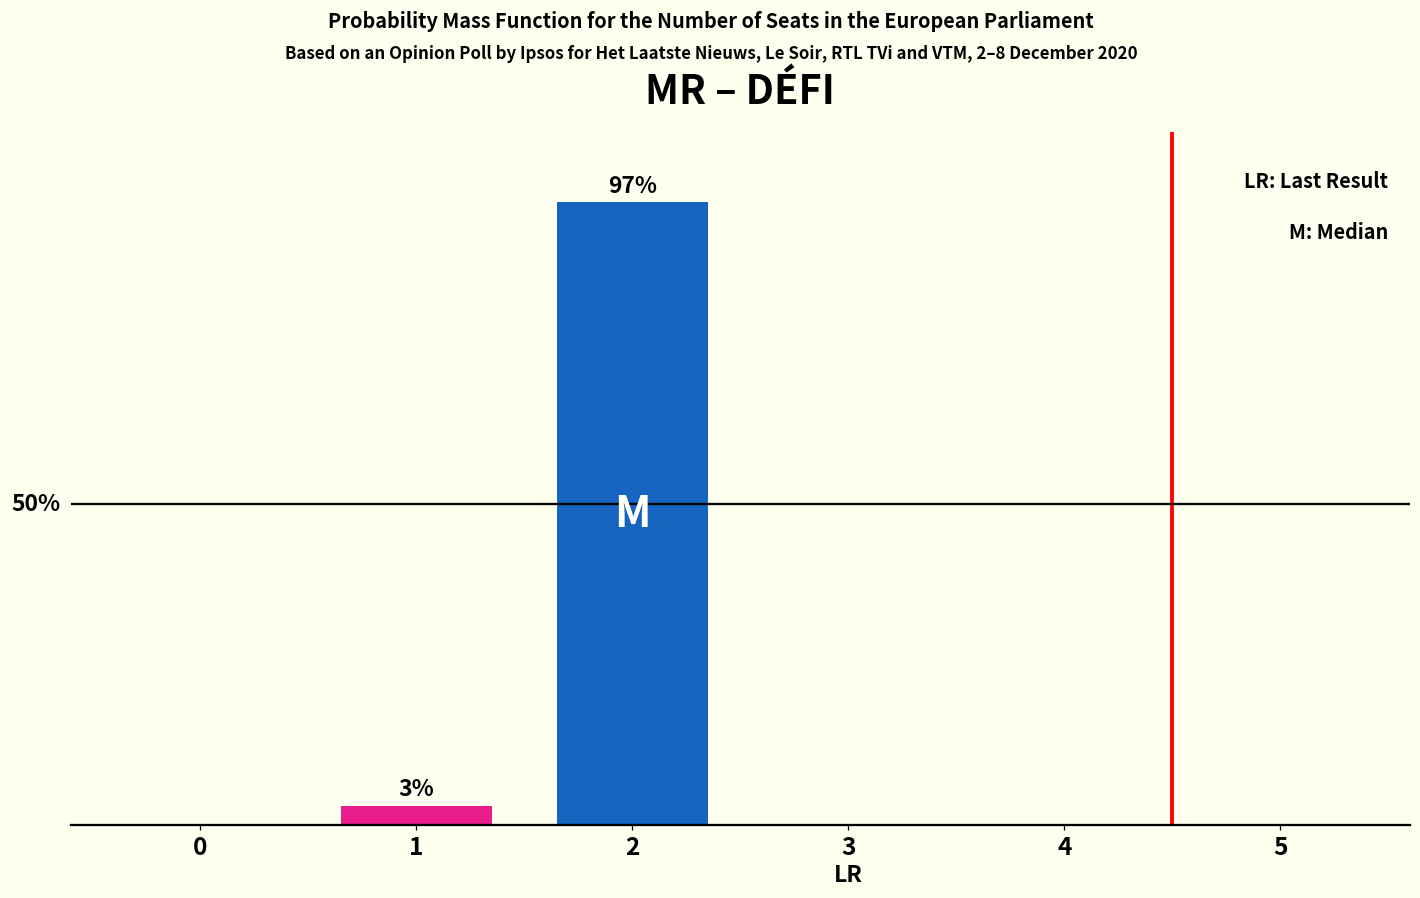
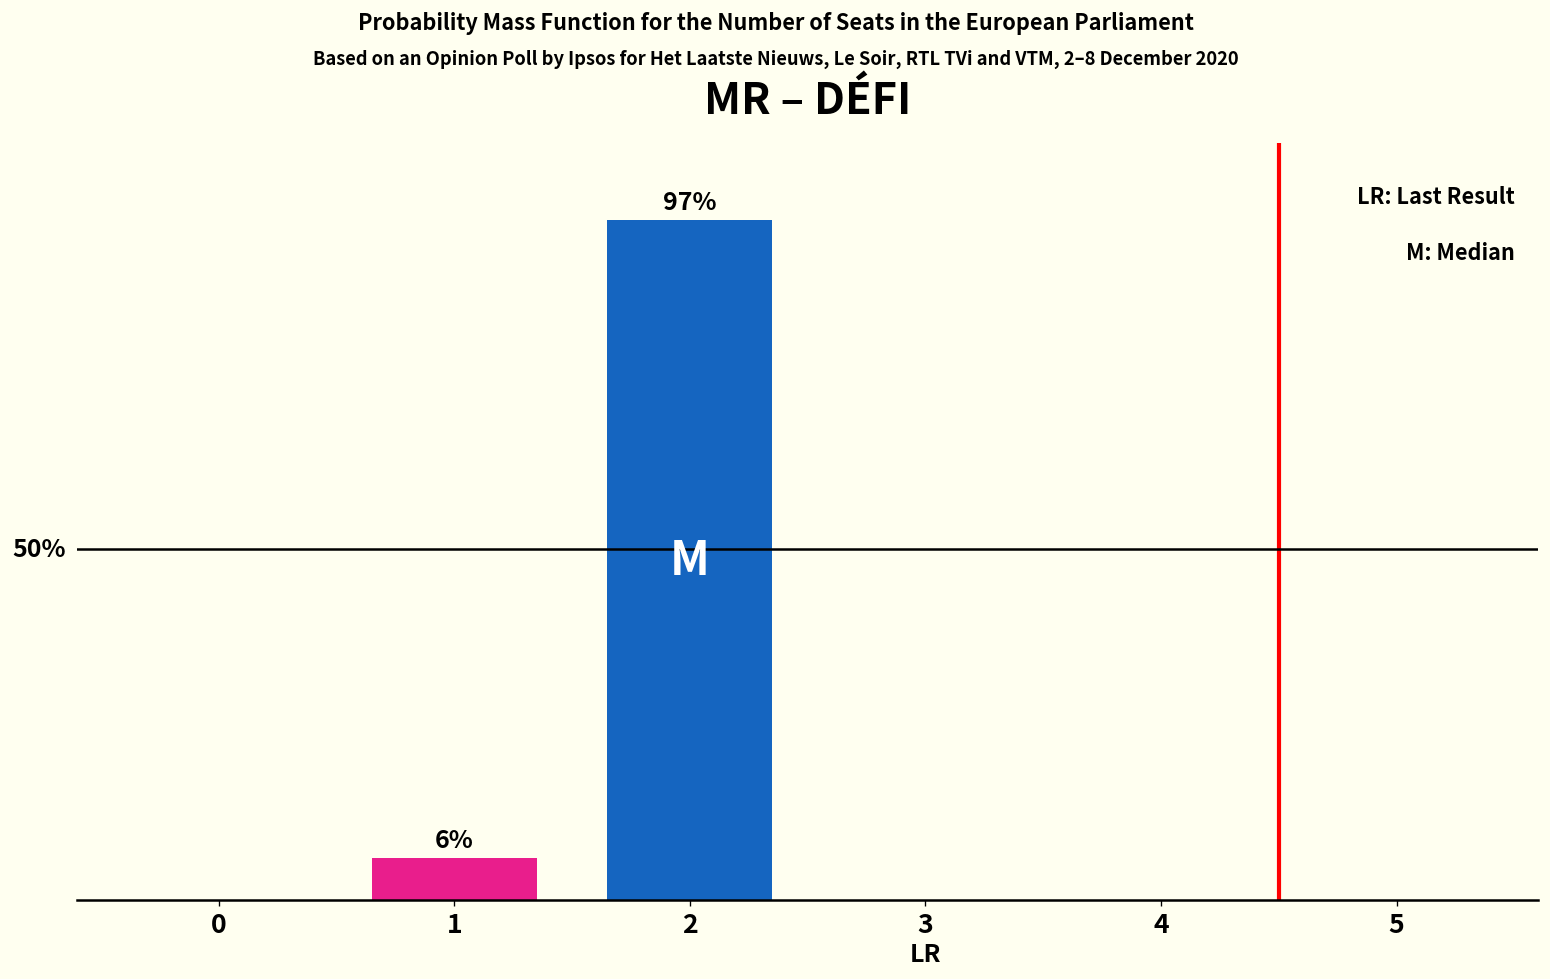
  {
-   "1": "3%",
+   "1": "6%",
    "2": "97%"
  }
